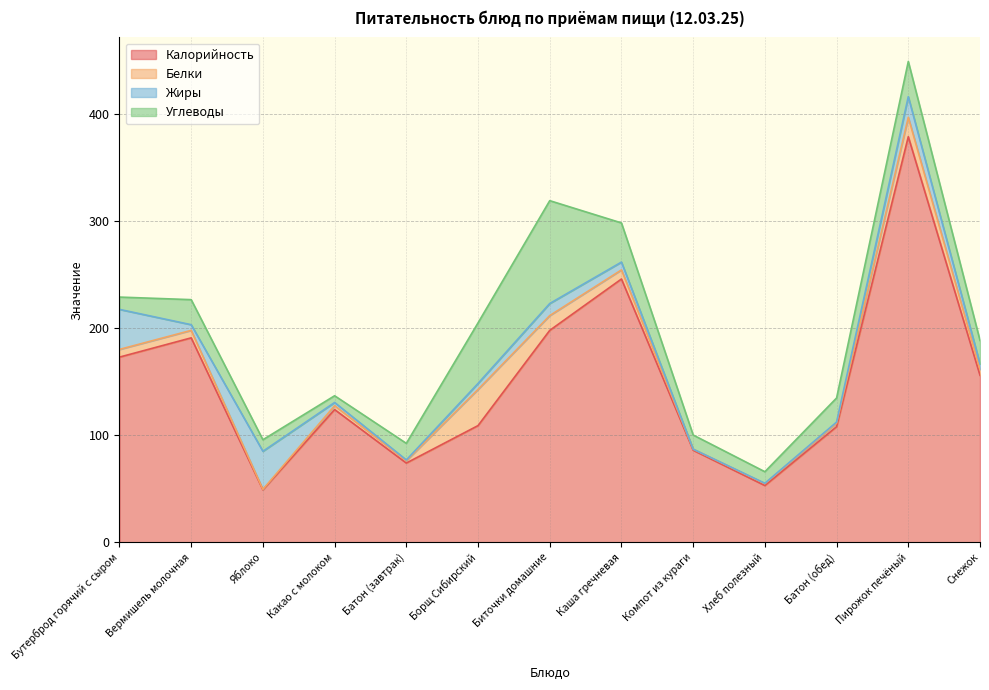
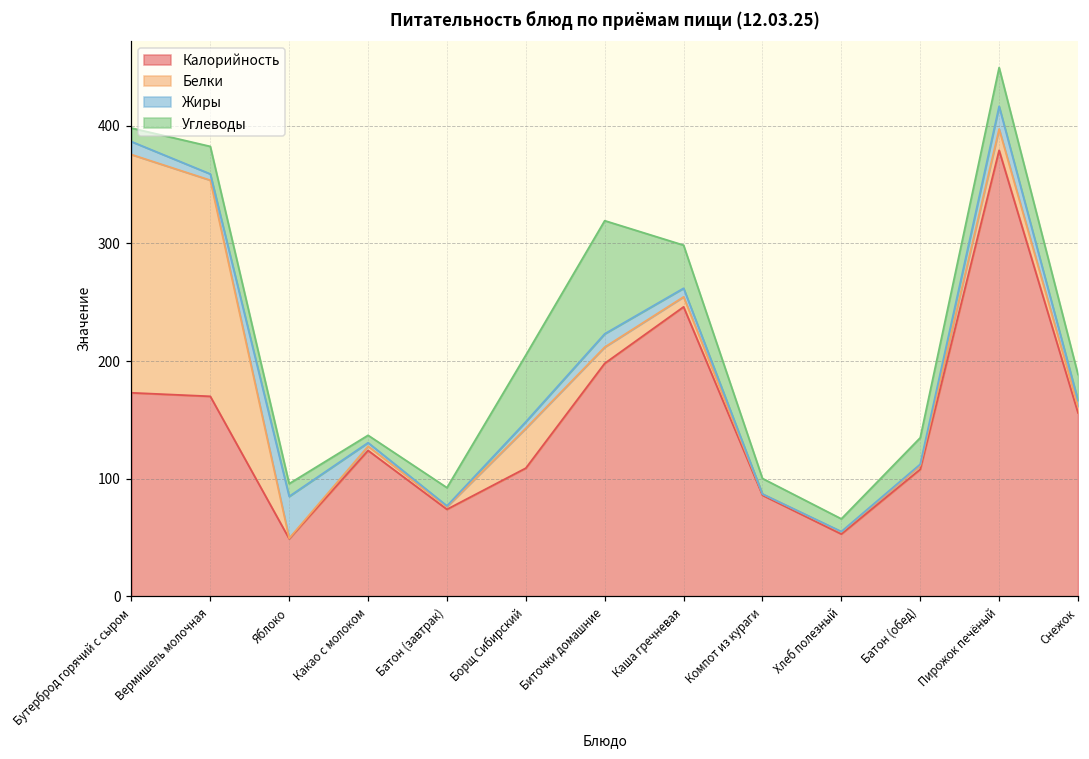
  {
    "Калорийность": {
      "Бутерброд горячий с сыром": 173,
-     "Вермишель молочная": 191,
+     "Вермишель молочная": 170,
      "Какао с молоком": 124,
      "Борщ Сибирский": 109,
      "Биточки домашние": 198,
      "Каша гречневая": 246,
      "Батон (обед)": 108,
      "Пирожок печёный": 379,
      "Снежок": 156
    },
    "Белки": {
-     "Бутерброд горячий с сыром": 7,
-     "Вермишель молочная": 7,
+     "Бутерброд горячий с сыром": 202,
+     "Вермишель молочная": 184,
      "Какао с молоком": 4,
      "Борщ Сибирский": 34,
      "Биточки домашние": 14,
      "Каша гречневая": 9,
      "Пирожок печёный": 18,
      "Снежок": 6
    },
    "Жиры": {
-     "Бутерброд горячий с сыром": 37,
+     "Бутерброд горячий с сыром": 11,
      "Вермишель молочная": 5,
      "Яблоко": 36,
      "Какао с молоком": 3,
      "Борщ Сибирский": 6,
      "Биточки домашние": 11,
      "Каша гречневая": 7,
      "Пирожок печёный": 19,
      "Снежок": 5
    },
    "Углеводы": {
      "Бутерброд горячий с сыром": 12,
      "Вермишель молочная": 23,
      "Яблоко": 11,
      "Какао с молоком": 6,
      "Батон (завтрак)": 16,
      "Борщ Сибирский": 57,
      "Биточки домашние": 96,
      "Каша гречневая": 37,
      "Компот из кураги": 13,
      "Хлеб полезный": 11,
      "Батон (обед)": 23,
      "Пирожок печёный": 33,
      "Снежок": 22
    }
  }
